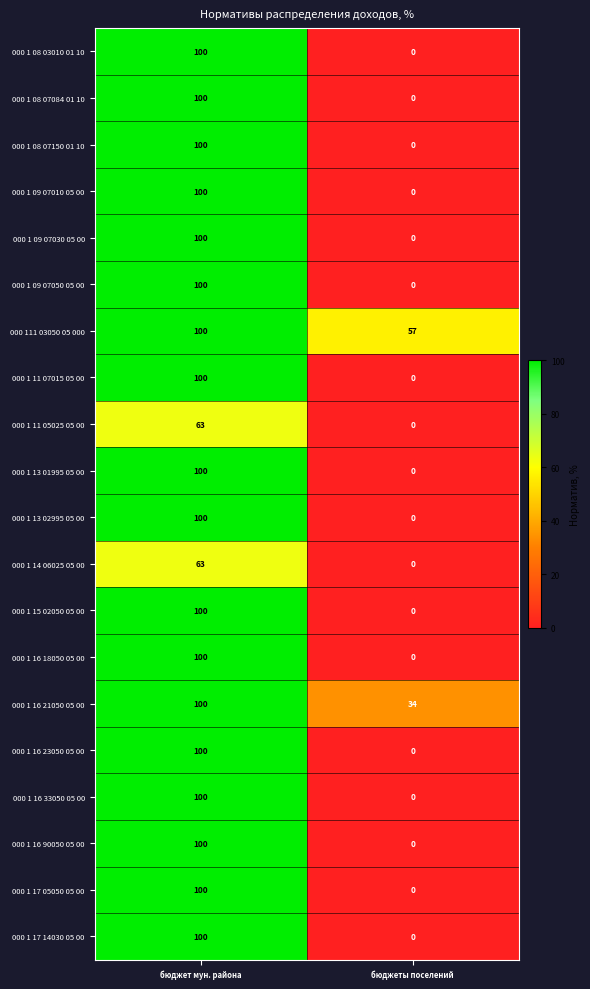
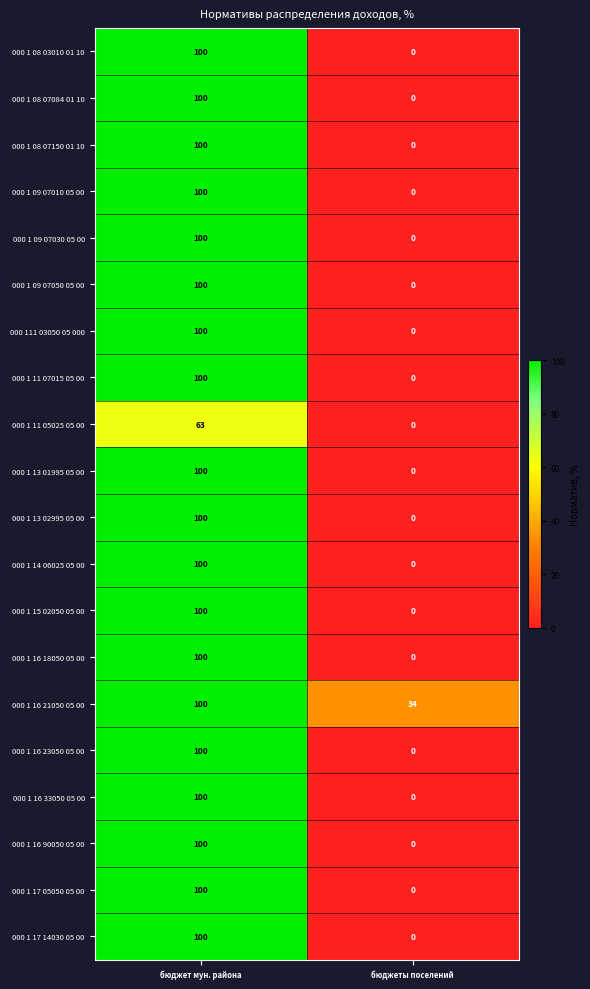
  {
    "000 1 08 03010 01 10": {
      "бюджет мун. района": 100,
      "бюджеты поселений": 0
    },
    "000 1 08 07084 01 10": {
      "бюджет мун. района": 100,
      "бюджеты поселений": 0
    },
    "000 1 08 07150 01 10": {
      "бюджет мун. района": 100,
      "бюджеты поселений": 0
    },
    "000 1 09 07010 05 00": {
      "бюджет мун. района": 100,
      "бюджеты поселений": 0
    },
    "000 1 09 07030 05 00": {
      "бюджет мун. района": 100,
      "бюджеты поселений": 0
    },
    "000 1 09 07050 05 00": {
      "бюджет мун. района": 100,
      "бюджеты поселений": 0
    },
    "000 111 03050 05 000": {
      "бюджет мун. района": 100,
-     "бюджеты поселений": 57
+     "бюджеты поселений": 0
    },
    "000 1 11 07015 05 00": {
      "бюджет мун. района": 100,
      "бюджеты поселений": 0
    },
    "000 1 11 05025 05 00": {
      "бюджет мун. района": 63,
      "бюджеты поселений": 0
    },
    "000 1 13 01995 05 00": {
      "бюджет мун. района": 100,
      "бюджеты поселений": 0
    },
    "000 1 13 02995 05 00": {
      "бюджет мун. района": 100,
      "бюджеты поселений": 0
    },
    "000 1 14 06025 05 00": {
-     "бюджет мун. района": 63,
+     "бюджет мун. района": 100,
      "бюджеты поселений": 0
    },
    "000 1 15 02050 05 00": {
      "бюджет мун. района": 100,
      "бюджеты поселений": 0
    },
    "000 1 16 18050 05 00": {
      "бюджет мун. района": 100,
      "бюджеты поселений": 0
    },
    "000 1 16 21050 05 00": {
      "бюджет мун. района": 100,
      "бюджеты поселений": 34
    },
    "000 1 16 23050 05 00": {
      "бюджет мун. района": 100,
      "бюджеты поселений": 0
    },
    "000 1 16 33050 05 00": {
      "бюджет мун. района": 100,
      "бюджеты поселений": 0
    },
    "000 1 16 90050 05 00": {
      "бюджет мун. района": 100,
      "бюджеты поселений": 0
    },
    "000 1 17 05050 05 00": {
      "бюджет мун. района": 100,
      "бюджеты поселений": 0
    },
    "000 1 17 14030 05 00": {
      "бюджет мун. района": 100,
      "бюджеты поселений": 0
    }
  }
